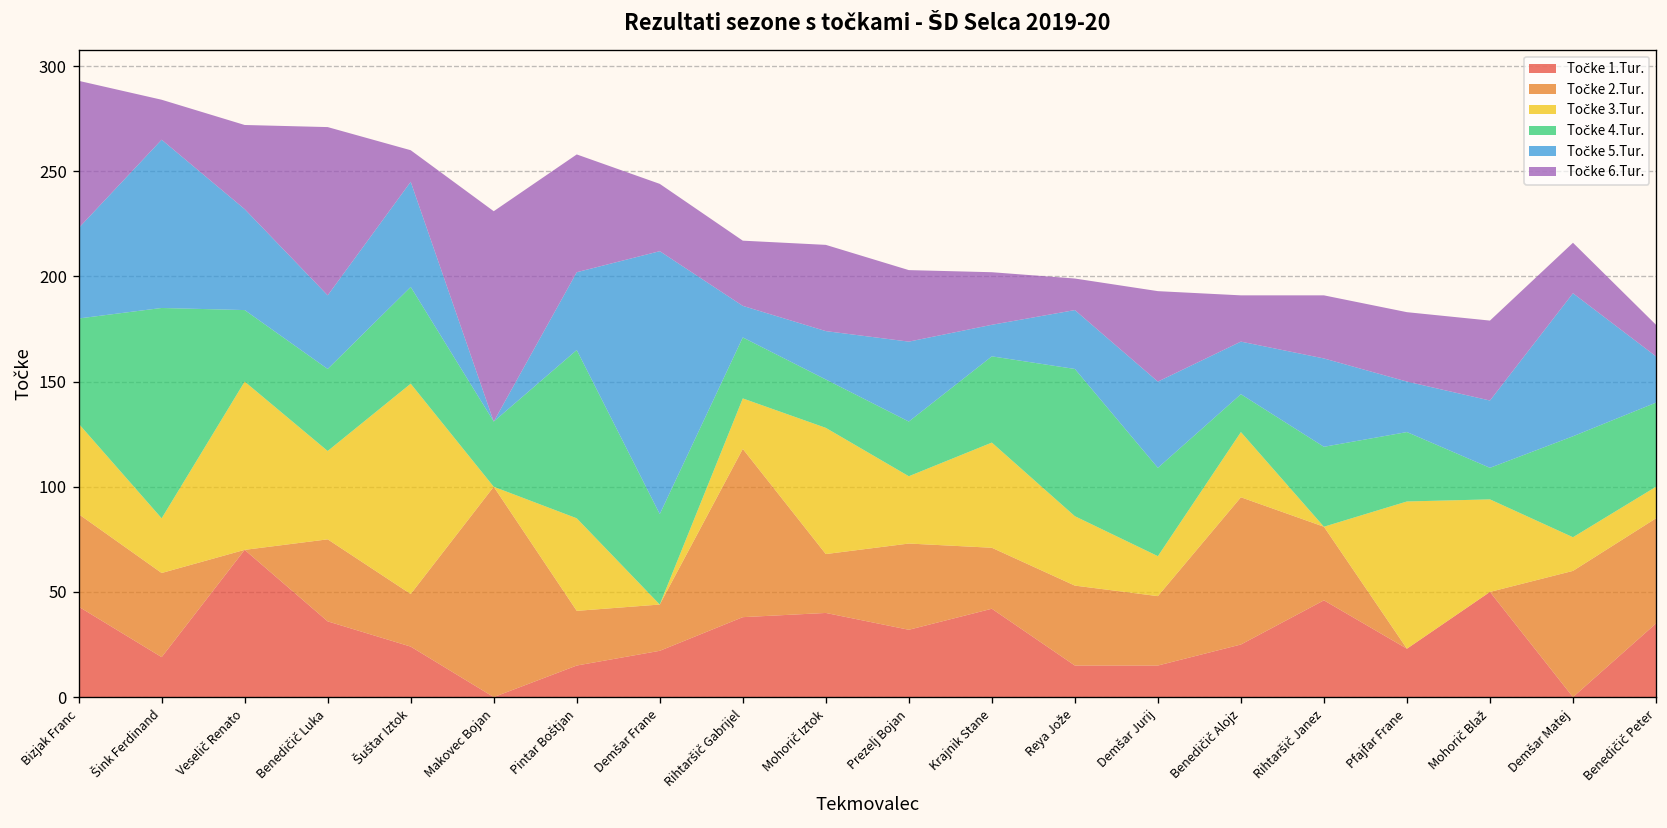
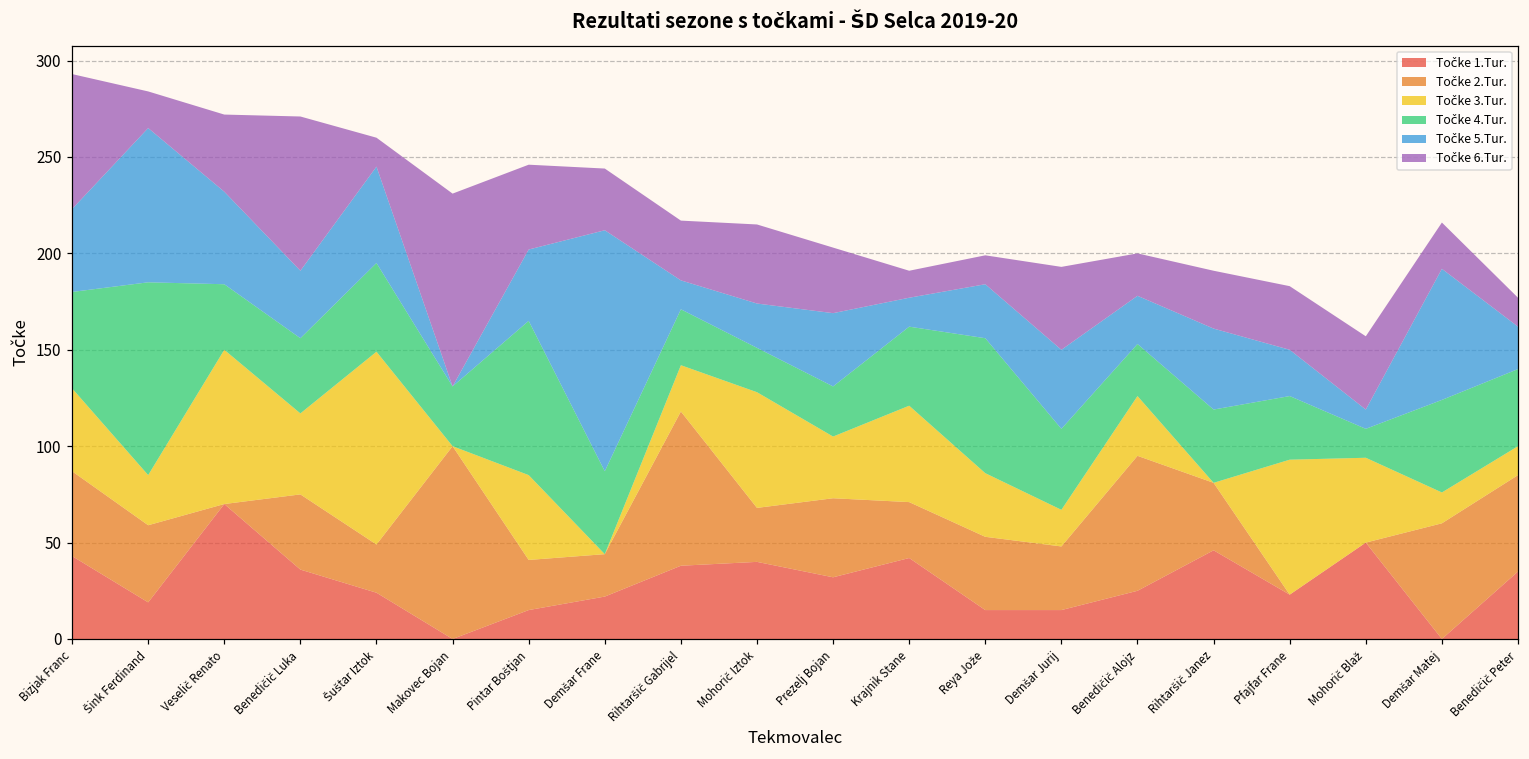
  {
    "Točke 3.Tur.": {
      "Bizjak Franc": 43,
      "Šink Ferdinand": 26,
      "Veselič Renato": 80,
      "Benedičič Luka": 42,
      "Šuštar Iztok": 100,
      "Pintar Boštjan": 44,
      "Rihtaršič Gabrijel": 24,
      "Mohorič Iztok": 60,
      "Prezelj Bojan": 32,
      "Krajnik Stane": 50,
      "Reya Jože": 33,
      "Demšar Jurij": 19,
      "Benedičič Alojz": 31,
      "Pfajfar Frane": 70,
      "Mohorič Blaž": 44,
      "Demšar Matej": 16,
      "Benedičič Peter": 15
    },
    "Točke 4.Tur.": {
      "Bizjak Franc": 50,
      "Šink Ferdinand": 100,
      "Veselič Renato": 34,
      "Benedičič Luka": 39,
      "Šuštar Iztok": 46,
      "Pintar Boštjan": 80,
      "Demšar Frane": 43,
      "Rihtaršič Gabrijel": 29,
      "Mohorič Iztok": 23,
      "Prezelj Bojan": 26,
      "Krajnik Stane": 41,
      "Reya Jože": 70,
      "Demšar Jurij": 42,
-     "Benedičič Alojz": 18,
+     "Benedičič Alojz": 27,
      "Rihtaršič Janez": 38,
      "Pfajfar Frane": 33,
      "Mohorič Blaž": 15,
      "Demšar Matej": 48,
      "Benedičič Peter": 40
    },
    "Točke 5.Tur.": {
      "Bizjak Franc": 43,
      "Šink Ferdinand": 80,
      "Veselič Renato": 48,
      "Benedičič Luka": 35,
      "Šuštar Iztok": 50,
      "Pintar Boštjan": 37,
      "Demšar Frane": 125,
      "Rihtaršič Gabrijel": 15,
      "Mohorič Iztok": 23,
      "Prezelj Bojan": 38,
      "Krajnik Stane": 15,
      "Reya Jože": 28,
      "Demšar Jurij": 41,
      "Benedičič Alojz": 25,
      "Rihtaršič Janez": 42,
      "Pfajfar Frane": 24,
-     "Mohorič Blaž": 32,
+     "Mohorič Blaž": 10,
      "Demšar Matej": 68,
      "Benedičič Peter": 22
    },
    "Točke 6.Tur.": {
      "Bizjak Franc": 70,
      "Šink Ferdinand": 19,
      "Veselič Renato": 40,
      "Benedičič Luka": 80,
      "Šuštar Iztok": 15,
      "Makovec Bojan": 100,
-     "Pintar Boštjan": 56,
+     "Pintar Boštjan": 44,
      "Demšar Frane": 32,
      "Rihtaršič Gabrijel": 31,
      "Mohorič Iztok": 41,
      "Prezelj Bojan": 34,
-     "Krajnik Stane": 25,
+     "Krajnik Stane": 14,
      "Reya Jože": 15,
      "Demšar Jurij": 43,
      "Benedičič Alojz": 22,
      "Rihtaršič Janez": 30,
      "Pfajfar Frane": 33,
      "Mohorič Blaž": 38,
      "Demšar Matej": 24,
      "Benedičič Peter": 15
    }
  }
